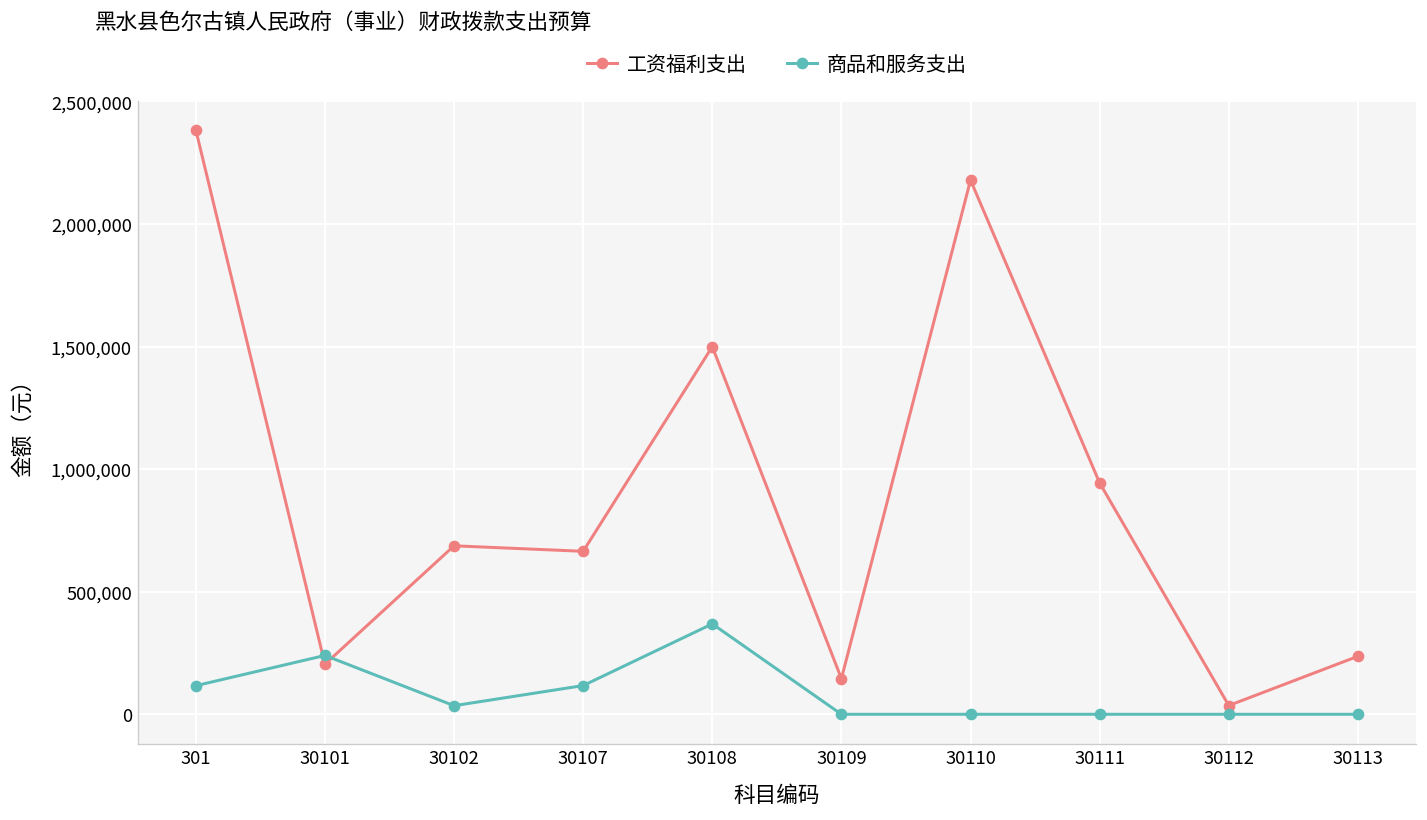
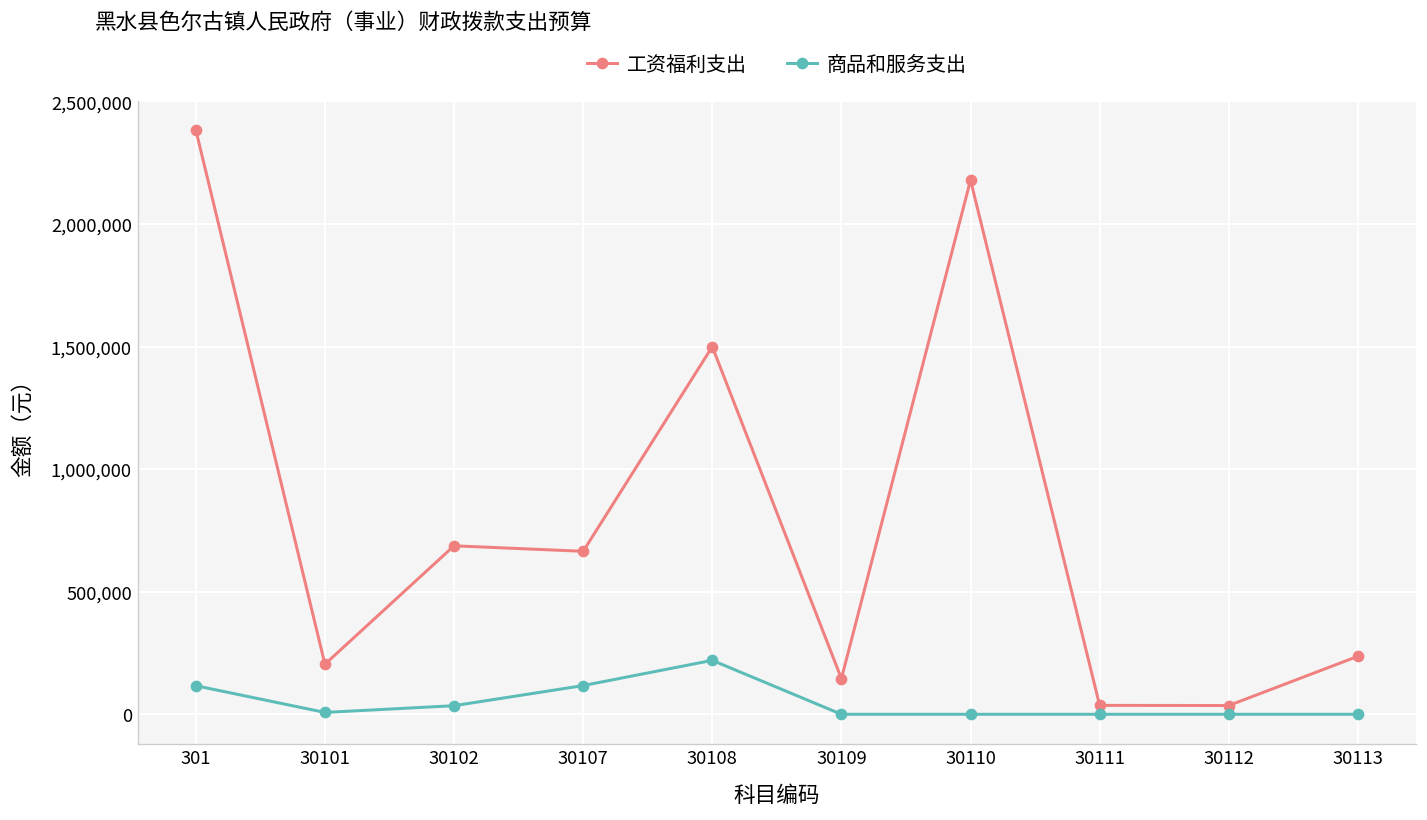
  {
    "工资福利支出": {
      "301": "2,380,000",
      "30101": "200,000",
      "30102": "690,000",
      "30107": "660,000",
      "30108": "1,500,000",
      "30109": "150,000",
      "30110": "2,180,000",
-     "30111": "940,000",
+     "30111": "40,000",
      "30112": "40,000",
      "30113": "240,000"
    },
    "商品和服务支出": {
      "301": "120,000",
-     "30101": "240,000",
+     "30101": "10,000",
      "30102": "40,000",
      "30107": "120,000",
-     "30108": "370,000",
+     "30108": "220,000",
      "30109": "0",
      "30110": "0",
      "30111": "0",
      "30112": "0",
      "30113": "0"
    }
  }
